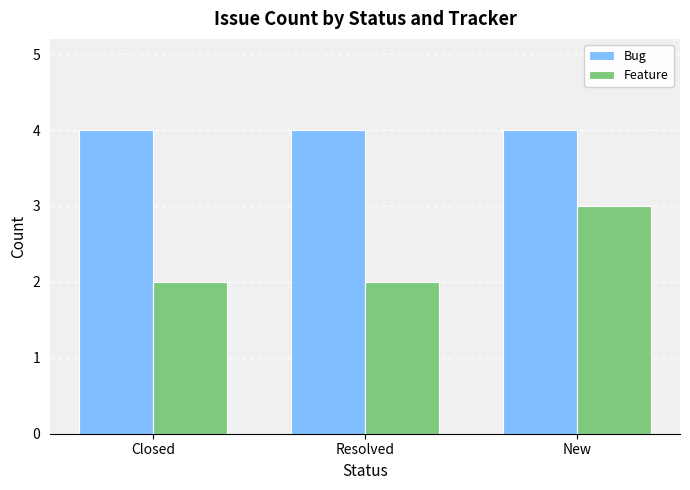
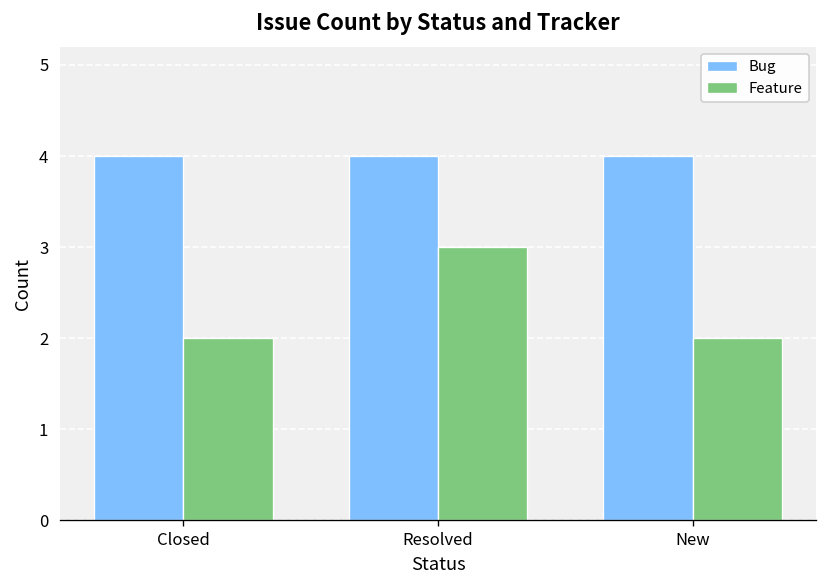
  {
    "Bug": {
      "Closed": 4,
      "Resolved": 4,
      "New": 4
    },
    "Feature": {
      "Closed": 2,
-     "Resolved": 2,
-     "New": 3
+     "Resolved": 3,
+     "New": 2
    }
  }
